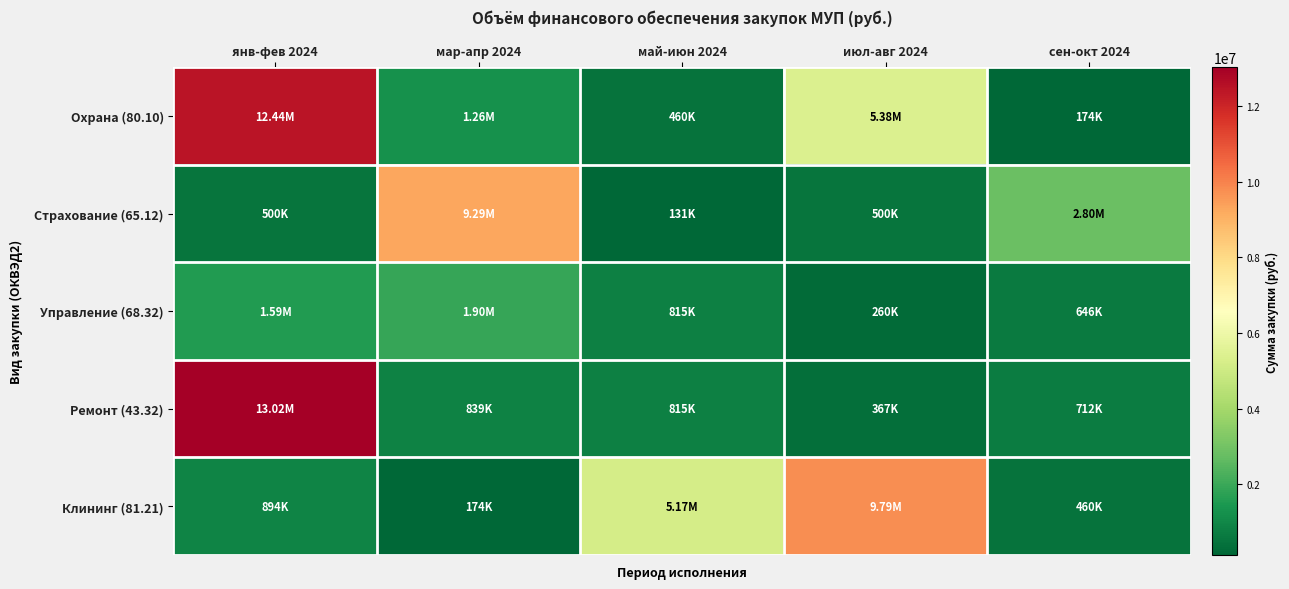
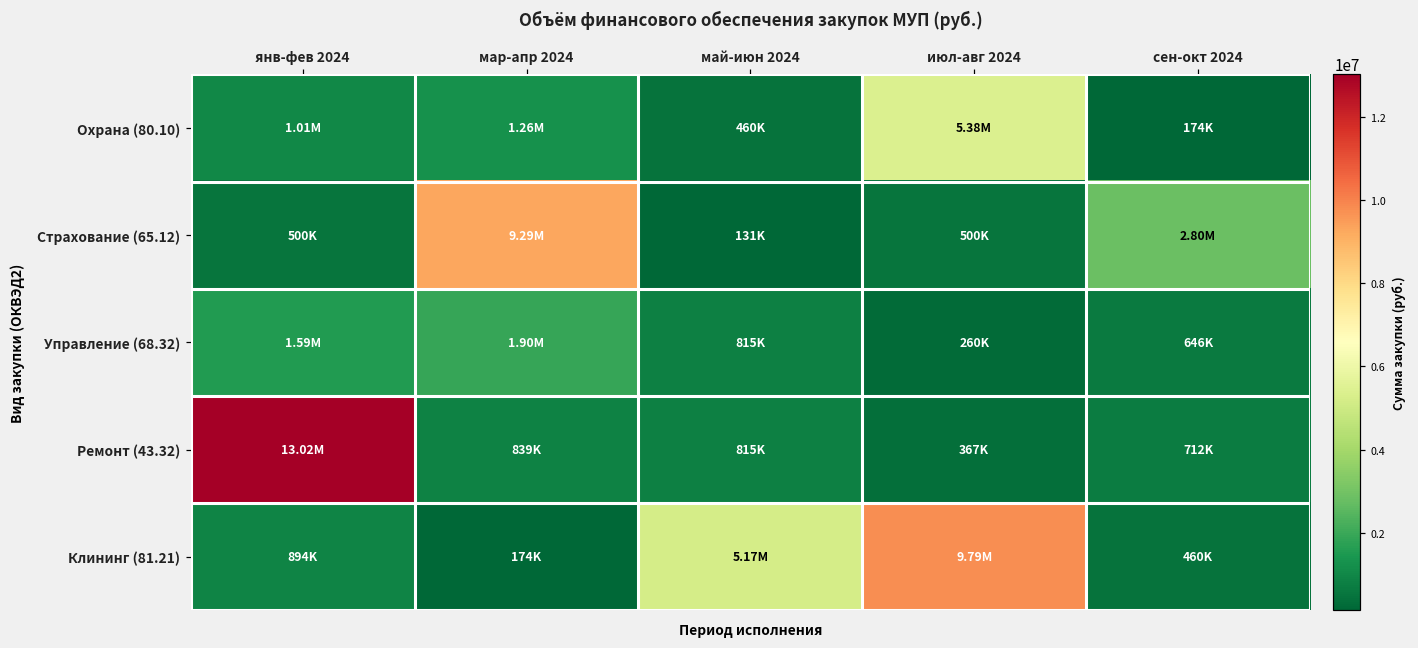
  {
    "Охрана (80.10)": {
-     "янв-фев 2024": "12.44M",
+     "янв-фев 2024": "1.01M",
      "мар-апр 2024": "1.26M",
      "май-июн 2024": "460K",
      "июл-авг 2024": "5.38M",
      "сен-окт 2024": "174K"
    },
    "Страхование (65.12)": {
      "янв-фев 2024": "500K",
      "мар-апр 2024": "9.29M",
      "май-июн 2024": "131K",
      "июл-авг 2024": "500K",
      "сен-окт 2024": "2.80M"
    },
    "Управление (68.32)": {
      "янв-фев 2024": "1.59M",
      "мар-апр 2024": "1.90M",
      "май-июн 2024": "815K",
      "июл-авг 2024": "260K",
      "сен-окт 2024": "646K"
    },
    "Ремонт (43.32)": {
      "янв-фев 2024": "13.02M",
      "мар-апр 2024": "839K",
      "май-июн 2024": "815K",
      "июл-авг 2024": "367K",
      "сен-окт 2024": "712K"
    },
    "Клининг (81.21)": {
      "янв-фев 2024": "894K",
      "мар-апр 2024": "174K",
      "май-июн 2024": "5.17M",
      "июл-авг 2024": "9.79M",
      "сен-окт 2024": "460K"
    }
  }
